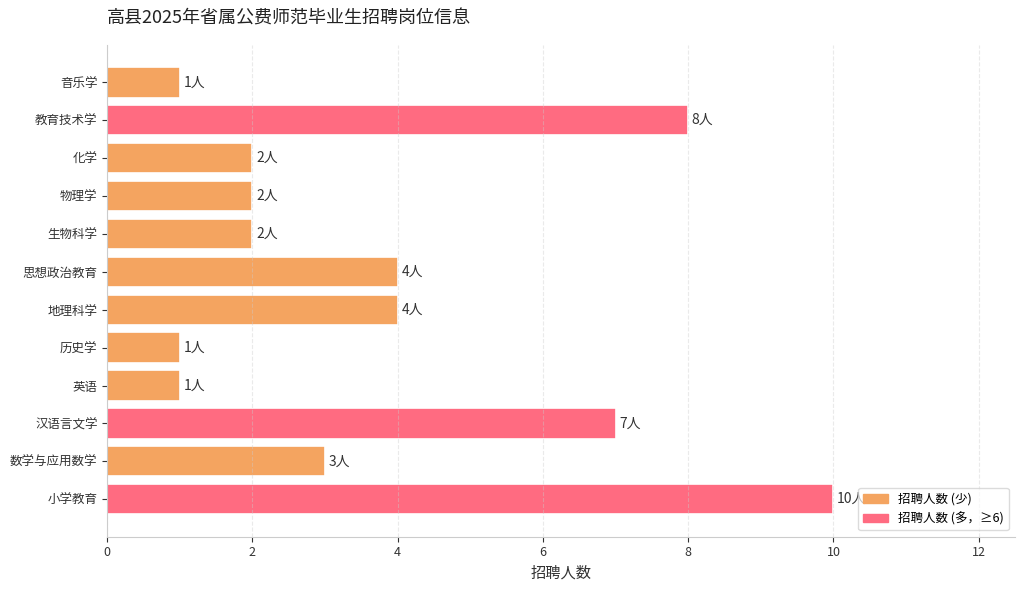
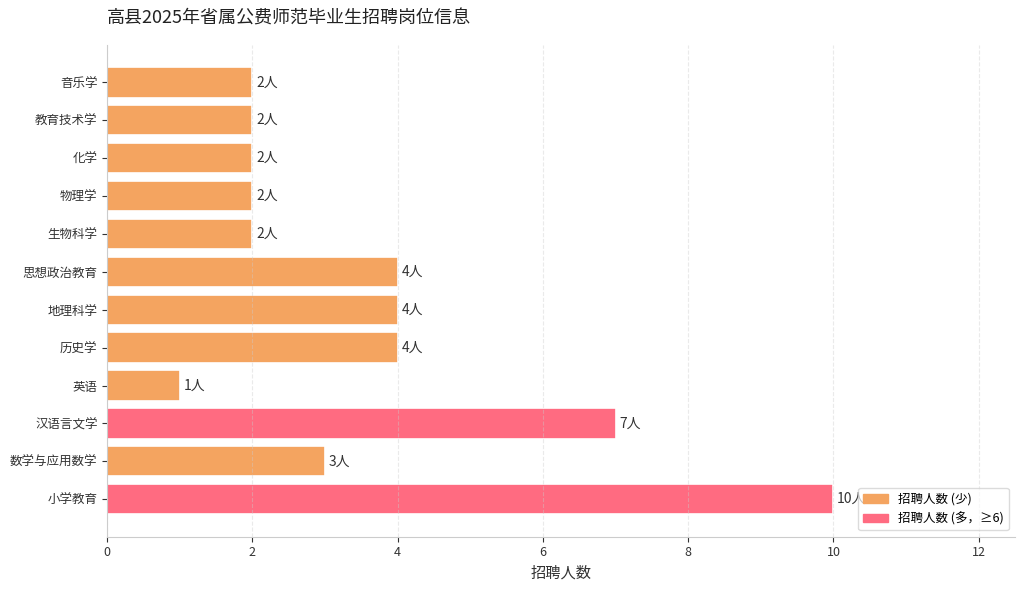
  {
-   "音乐学": "1人",
-   "教育技术学": "8人",
+   "音乐学": "2人",
+   "教育技术学": "2人",
    "化学": "2人",
    "物理学": "2人",
    "生物科学": "2人",
    "思想政治教育": "4人",
    "地理科学": "4人",
-   "历史学": "1人",
+   "历史学": "4人",
    "英语": "1人",
    "汉语言文学": "7人",
    "数学与应用数学": "3人"
  }
